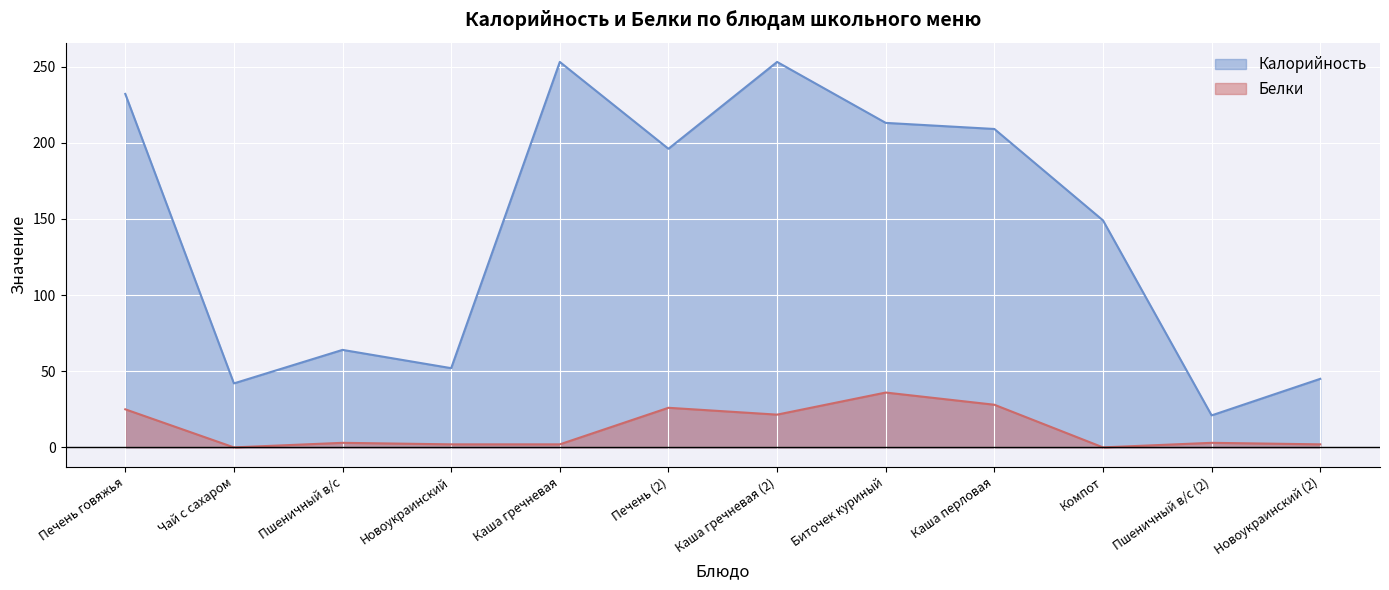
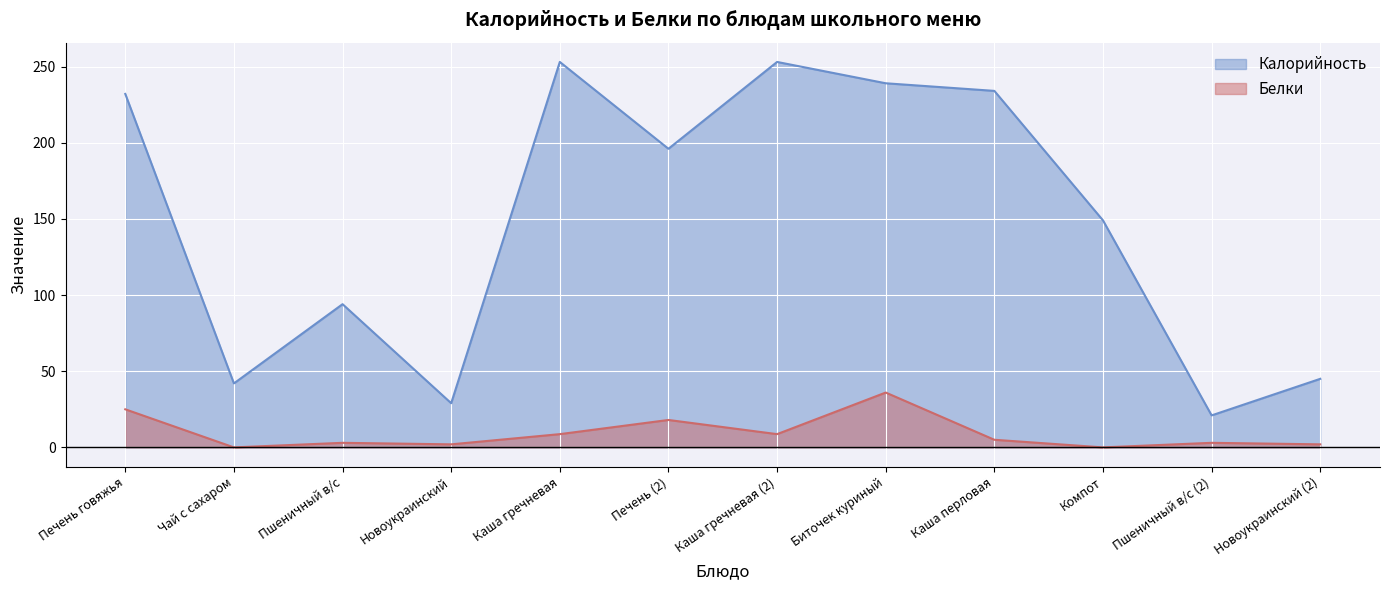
  {
    "Калорийность": {
      "Печень говяжья": 232,
      "Чай с сахаром": 42,
-     "Пшеничный в/с": 64,
-     "Новоукраинский": 52,
+     "Пшеничный в/с": 94,
+     "Новоукраинский": 29,
      "Каша гречневая": 253,
      "Печень (2)": 196,
      "Каша гречневая (2)": 253,
-     "Биточек куриный": 213,
-     "Каша перловая": 209,
+     "Биточек куриный": 239,
+     "Каша перловая": 234,
      "Компот": 149,
      "Пшеничный в/с (2)": 21,
      "Новоукраинский (2)": 45
    },
    "Белки": {
      "Печень говяжья": 25,
      "Чай с сахаром": 0,
      "Пшеничный в/с": 3,
      "Новоукраинский": 2,
-     "Каша гречневая": 2,
-     "Печень (2)": 26,
-     "Каша гречневая (2)": 22,
+     "Каша гречневая": 9,
+     "Печень (2)": 18,
+     "Каша гречневая (2)": 9,
      "Биточек куриный": 36,
-     "Каша перловая": 28,
+     "Каша перловая": 5,
      "Компот": 0,
      "Пшеничный в/с (2)": 3,
      "Новоукраинский (2)": 2
    }
  }
